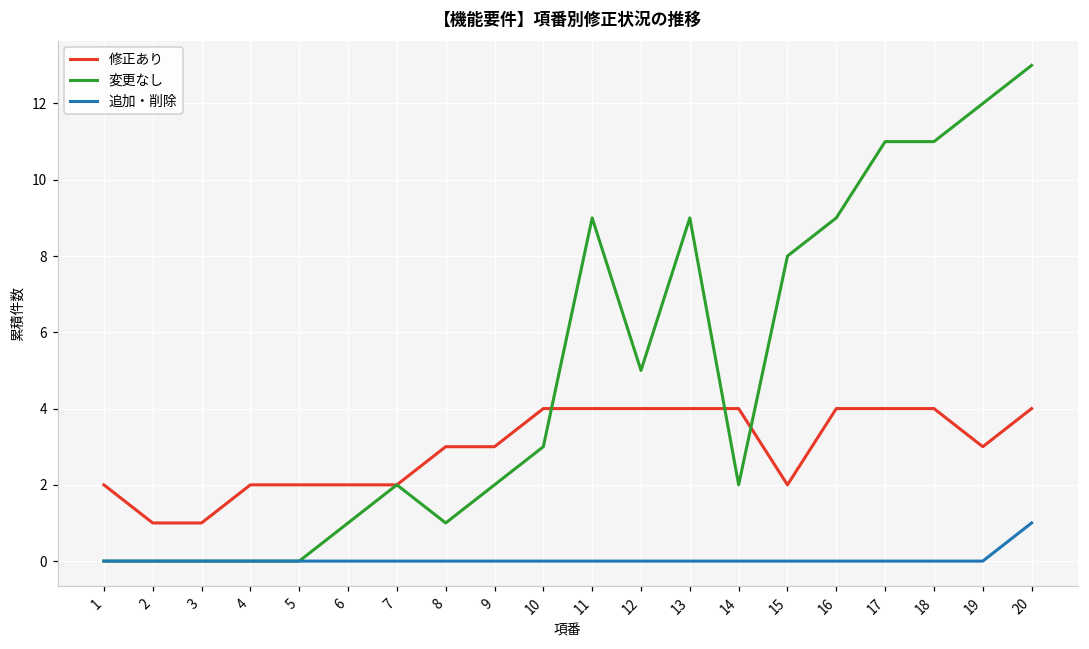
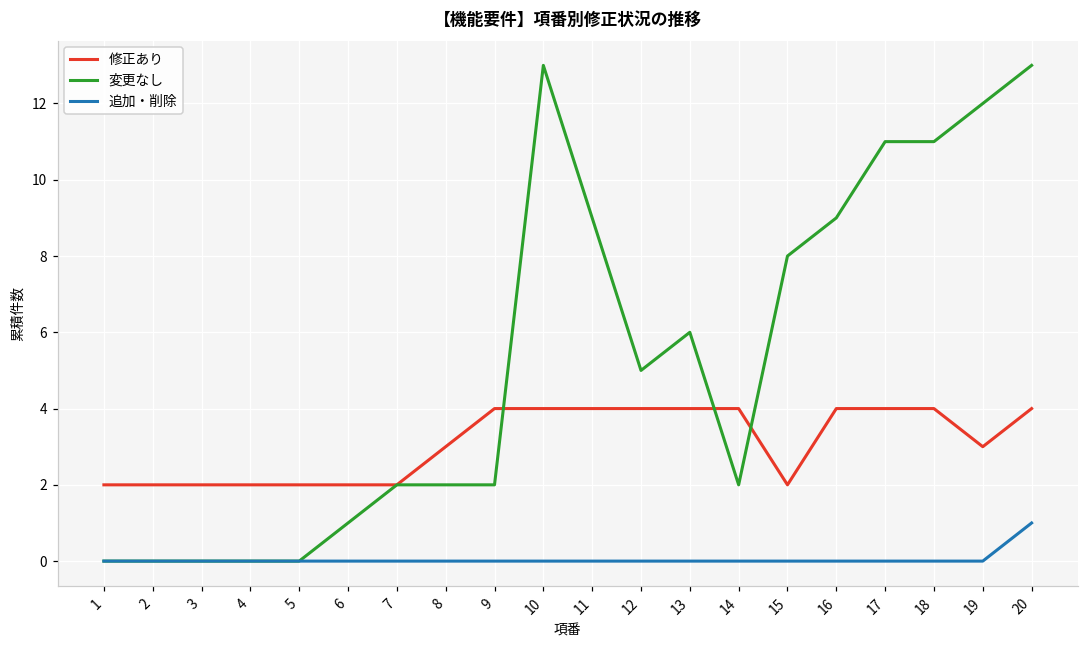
  {
    "修正あり": {
      "1": 2,
-     "2": 1,
-     "3": 1,
+     "2": 2,
+     "3": 2,
      "4": 2,
      "5": 2,
      "6": 2,
      "8": 3,
-     "9": 3,
+     "9": 4,
      "10": 4,
      "11": 4,
      "12": 4,
      "13": 4,
      "14": 4,
      "15": 2,
      "16": 4,
      "17": 4,
      "18": 4,
      "19": 3,
      "20": 4
    },
    "変更なし": {
      "6": 1,
-     "8": 1,
+     "8": 2,
      "9": 2,
-     "10": 3,
+     "10": 13,
      "11": 9,
      "12": 5,
-     "13": 9,
+     "13": 6,
      "14": 2,
      "15": 8,
      "16": 9,
      "17": 11,
      "18": 11,
      "19": 12,
      "20": 13
    },
    "追加・削除": {
      "6": 0,
      "7": 0,
      "8": 0,
      "9": 0,
      "10": 0,
      "11": 0,
      "12": 0,
      "13": 0,
      "14": 0,
      "15": 0,
      "16": 0,
      "17": 0,
      "18": 0,
      "19": 0,
      "20": 1
    }
  }
